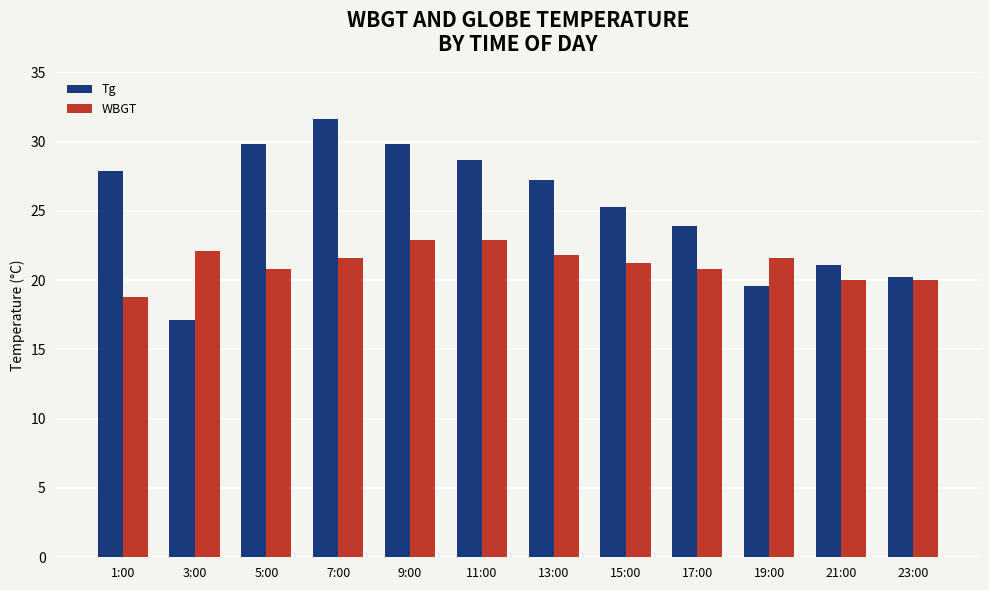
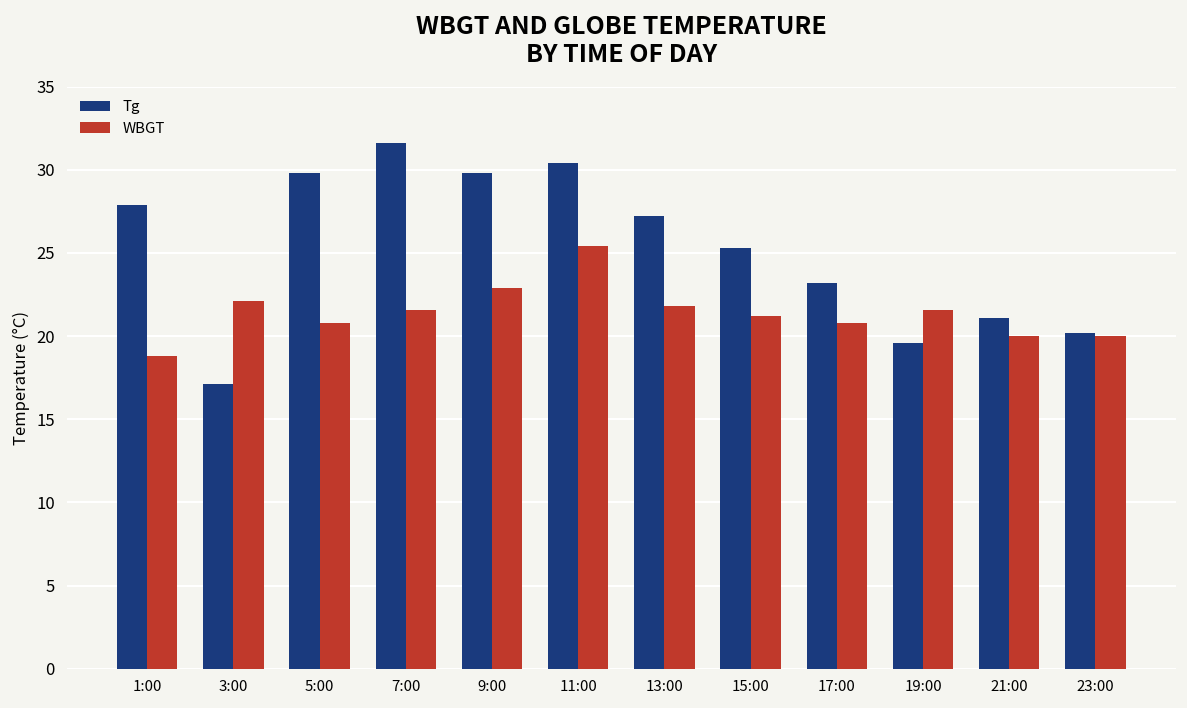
  {
    "Tg": {
      "1:00": 27.9,
      "3:00": 17.1,
      "5:00": 29.8,
      "7:00": 31.6,
      "9:00": 29.8,
-     "11:00": 28.7,
+     "11:00": 30.4,
      "13:00": 27.2,
      "15:00": 25.3,
-     "17:00": 23.9,
+     "17:00": 23.2,
      "19:00": 19.6,
      "21:00": 21.1,
      "23:00": 20.2
    },
    "WBGT": {
      "1:00": 18.8,
      "3:00": 22.1,
      "5:00": 20.8,
      "7:00": 21.6,
      "9:00": 22.9,
-     "11:00": 22.9,
+     "11:00": 25.4,
      "13:00": 21.8,
      "15:00": 21.2,
      "17:00": 20.8,
      "19:00": 21.6,
      "21:00": 20.0,
      "23:00": 20.0
    }
  }
